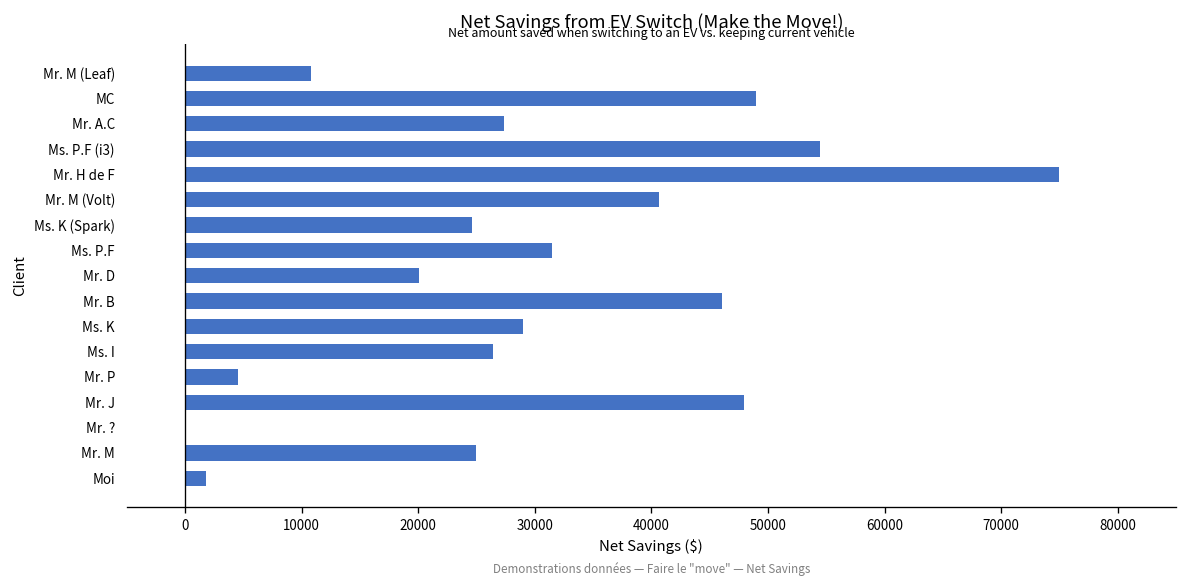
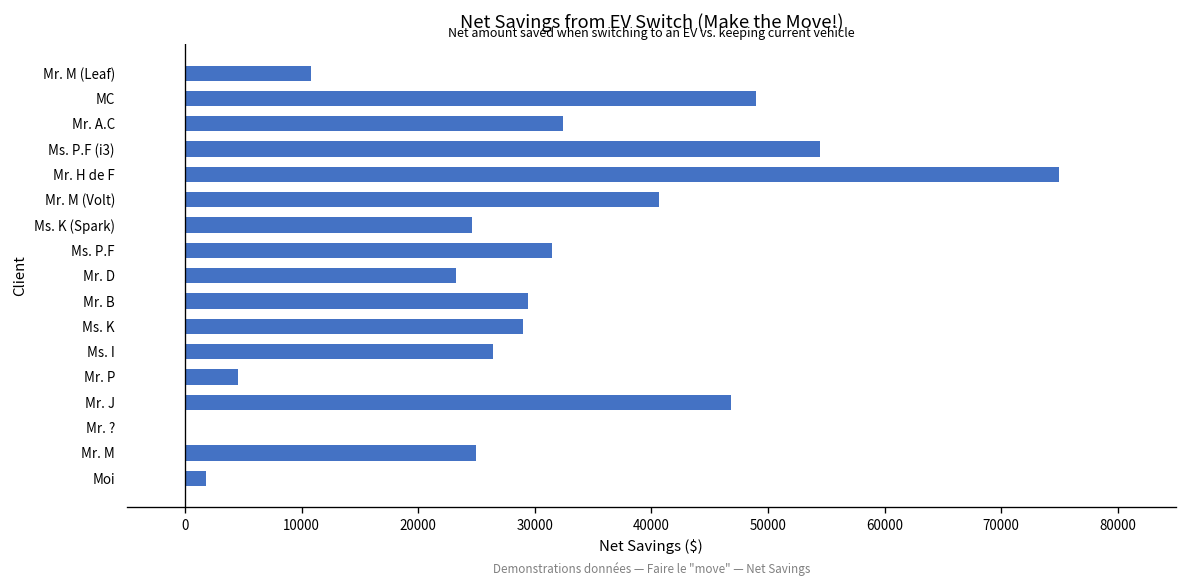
  {
    "Mr. M (Leaf)": 11000,
    "MC": 49000,
-   "Mr. A.C": 27000,
+   "Mr. A.C": 32000,
    "Ms. P.F (i3)": 54000,
    "Mr. H de F": 75000,
    "Mr. M (Volt)": 41000,
    "Ms. K (Spark)": 25000,
    "Ms. P.F": 32000,
-   "Mr. D": 20000,
-   "Mr. B": 46000,
+   "Mr. D": 23000,
+   "Mr. B": 29000,
    "Ms. K": 29000,
    "Ms. I": 26000,
    "Mr. P": 5000,
-   "Mr. J": 48000,
+   "Mr. J": 47000,
    "Mr. ?": 0,
    "Mr. M": 25000,
    "Moi": 2000
  }
